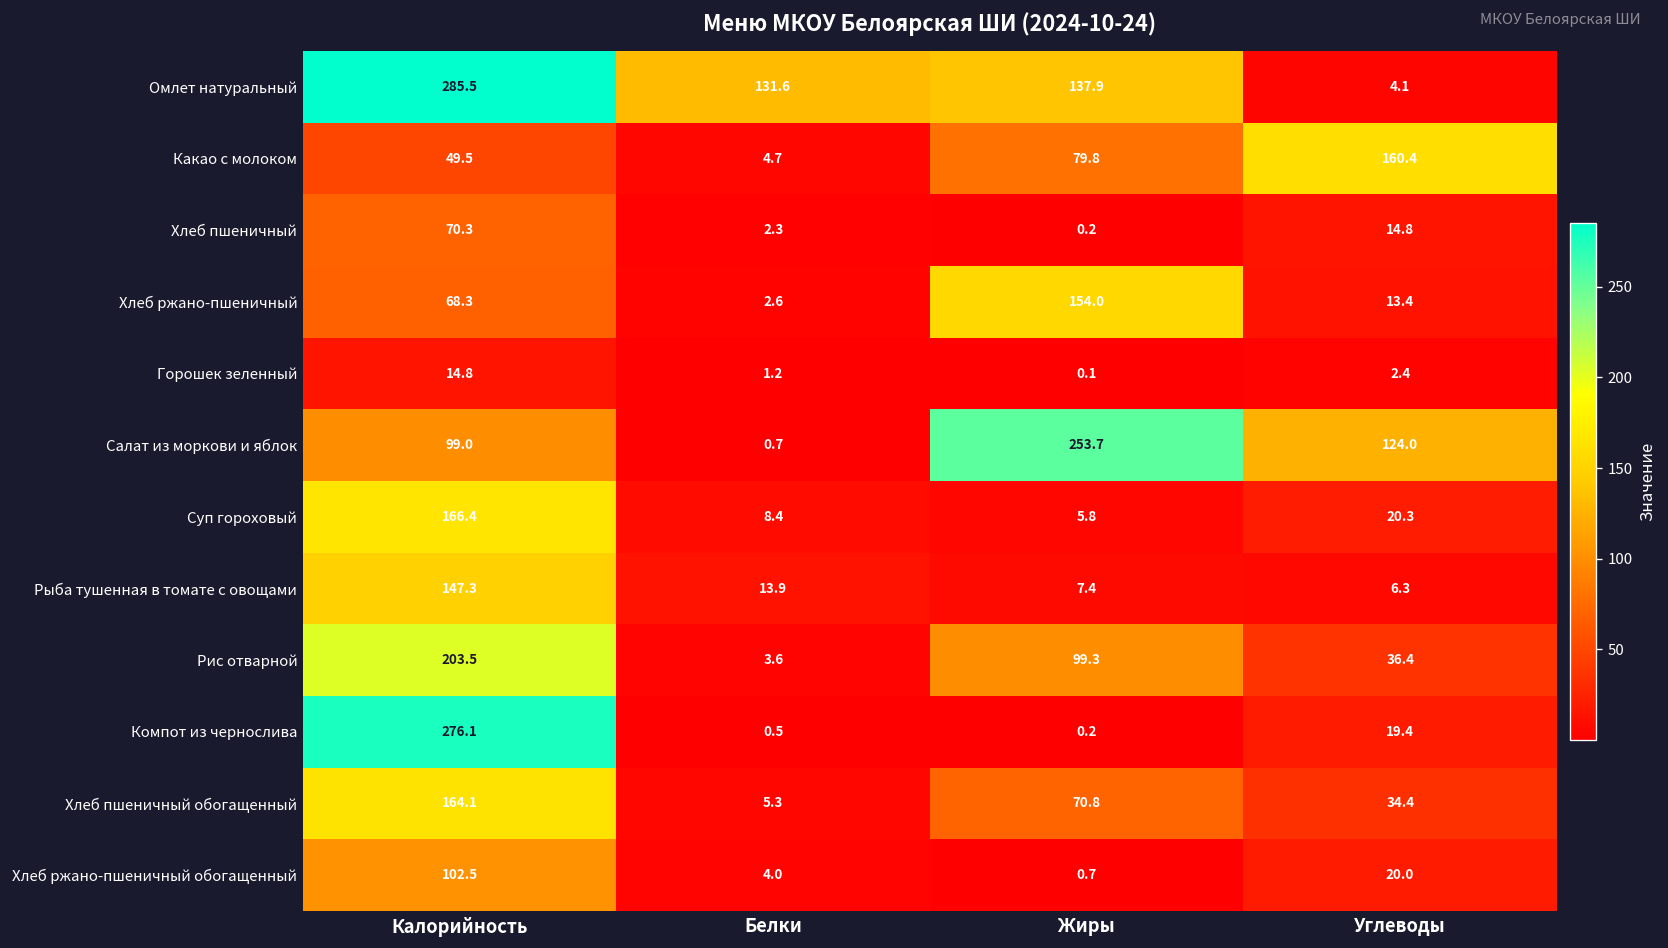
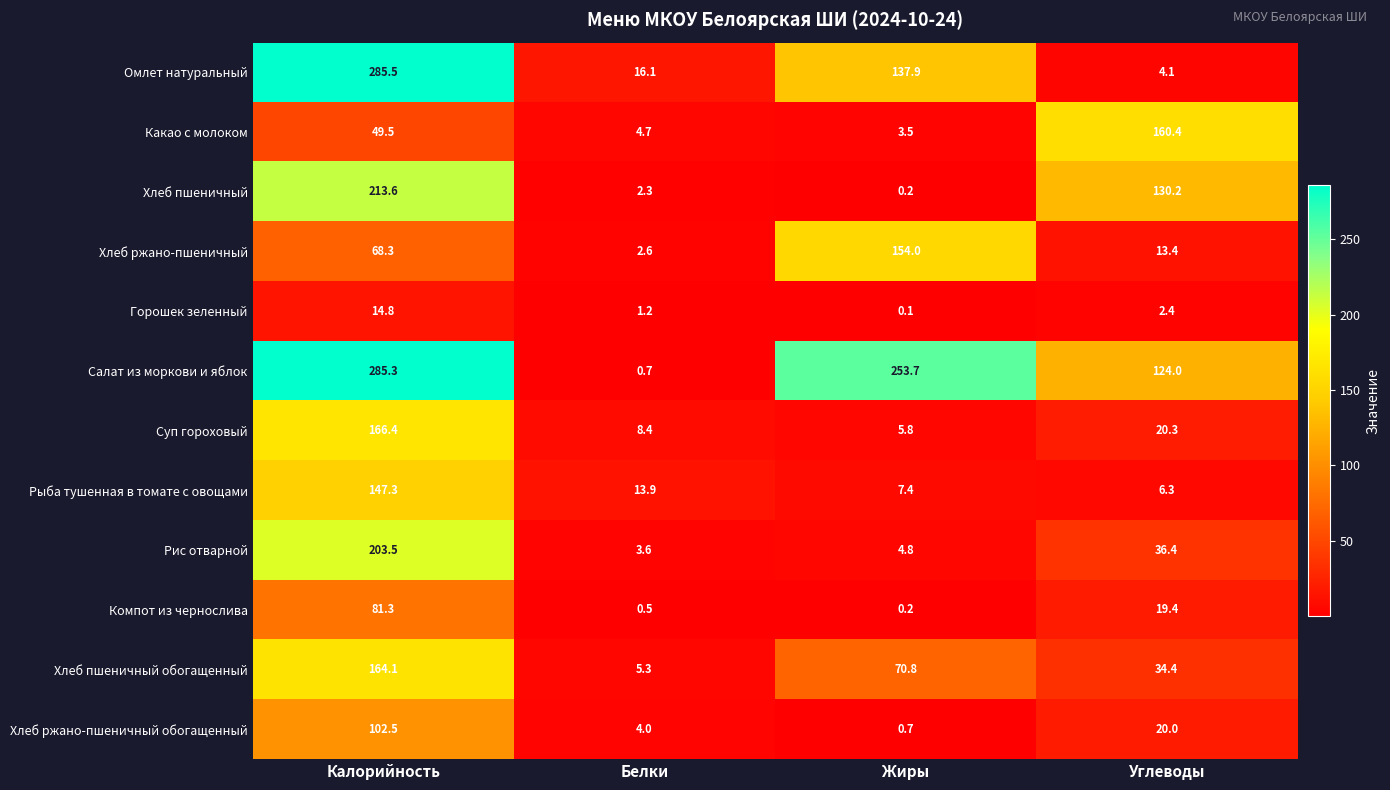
  {
    "Омлет натуральный": {
      "Калорийность": 285.5,
-     "Белки": 131.6,
+     "Белки": 16.1,
      "Жиры": 137.9,
      "Углеводы": 4.1
    },
    "Какао с молоком": {
      "Калорийность": 49.5,
      "Белки": 4.7,
-     "Жиры": 79.8,
+     "Жиры": 3.5,
      "Углеводы": 160.4
    },
    "Хлеб пшеничный": {
-     "Калорийность": 70.3,
+     "Калорийность": 213.6,
      "Белки": 2.3,
      "Жиры": 0.2,
-     "Углеводы": 14.8
+     "Углеводы": 130.2
    },
    "Хлеб ржано-пшеничный": {
      "Калорийность": 68.3,
      "Белки": 2.6,
      "Жиры": 154.0,
      "Углеводы": 13.4
    },
    "Горошек зеленный": {
      "Калорийность": 14.8,
      "Белки": 1.2,
      "Жиры": 0.1,
      "Углеводы": 2.4
    },
    "Салат из моркови и яблок": {
-     "Калорийность": 99.0,
+     "Калорийность": 285.3,
      "Белки": 0.7,
      "Жиры": 253.7,
      "Углеводы": 124.0
    },
    "Суп гороховый": {
      "Калорийность": 166.4,
      "Белки": 8.4,
      "Жиры": 5.8,
      "Углеводы": 20.3
    },
    "Рыба тушенная в томате с овощами": {
      "Калорийность": 147.3,
      "Белки": 13.9,
      "Жиры": 7.4,
      "Углеводы": 6.3
    },
    "Рис отварной": {
      "Калорийность": 203.5,
      "Белки": 3.6,
-     "Жиры": 99.3,
+     "Жиры": 4.8,
      "Углеводы": 36.4
    },
    "Компот из чернослива": {
-     "Калорийность": 276.1,
+     "Калорийность": 81.3,
      "Белки": 0.5,
      "Жиры": 0.2,
      "Углеводы": 19.4
    },
    "Хлеб пшеничный обогащенный": {
      "Калорийность": 164.1,
      "Белки": 5.3,
      "Жиры": 70.8,
      "Углеводы": 34.4
    },
    "Хлеб ржано-пшеничный обогащенный": {
      "Калорийность": 102.5,
      "Белки": 4.0,
      "Жиры": 0.7,
      "Углеводы": 20.0
    }
  }
